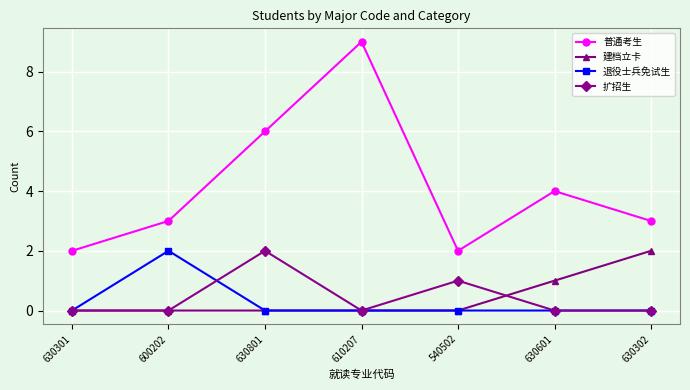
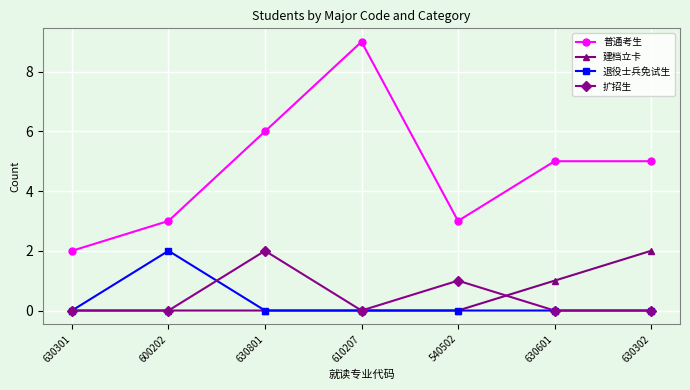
  {
    "普通考生": {
      "630301": 2,
      "600202": 3,
      "630801": 6,
      "610207": 9,
-     "540502": 2,
-     "630601": 4,
-     "630302": 3
+     "540502": 3,
+     "630601": 5,
+     "630302": 5
    },
    "退役士兵免试生": {
      "600202": 2
    }
  }
